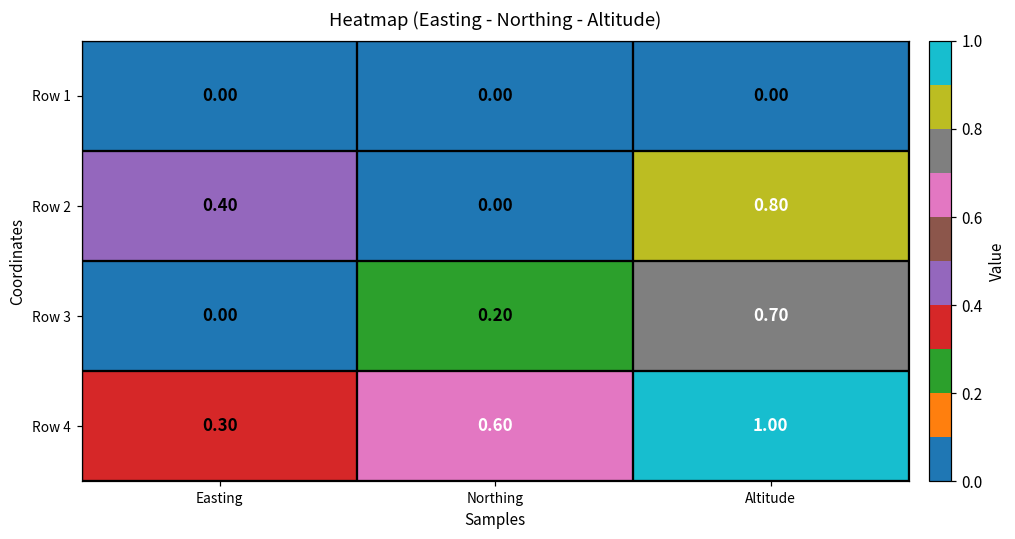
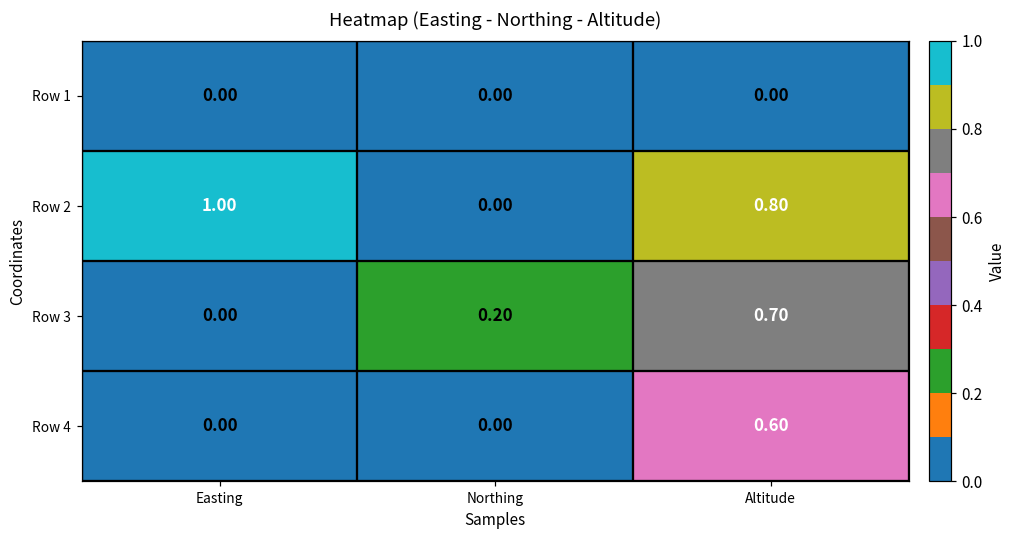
  {
    "Row 1": {
      "Easting": 0.00,
      "Northing": 0.00,
      "Altitude": 0.00
    },
    "Row 2": {
-     "Easting": 0.40,
+     "Easting": 1.00,
      "Northing": 0.00,
      "Altitude": 0.80
    },
    "Row 3": {
      "Easting": 0.00,
      "Northing": 0.20,
      "Altitude": 0.70
    },
    "Row 4": {
-     "Easting": 0.30,
-     "Northing": 0.60,
-     "Altitude": 1.00
+     "Easting": 0.00,
+     "Northing": 0.00,
+     "Altitude": 0.60
    }
  }
